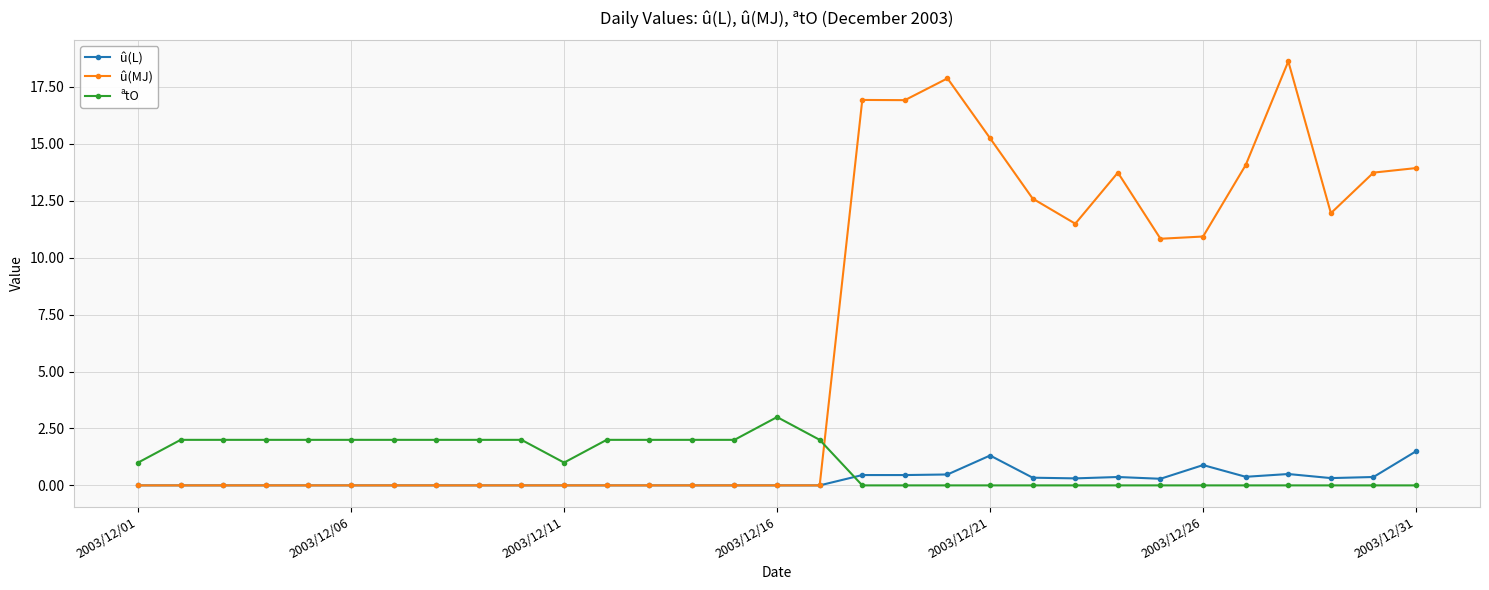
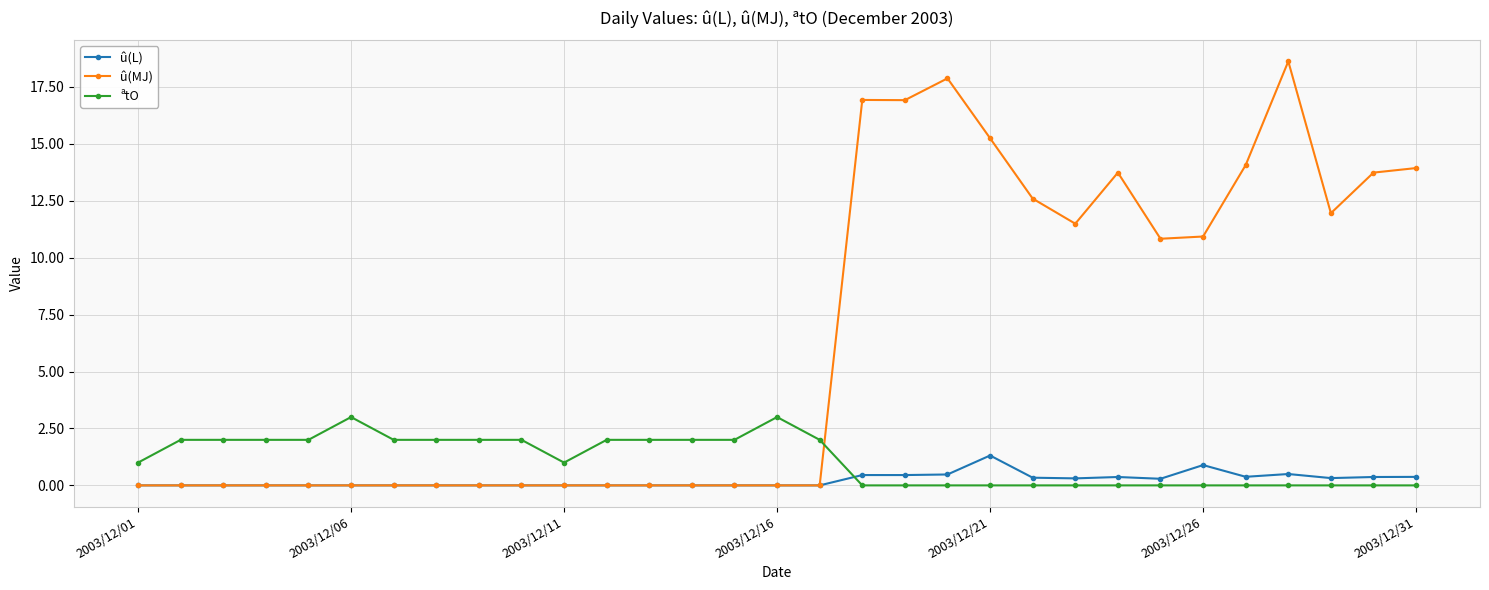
  {
    "û(L)": {
      "2003/12/21": 1.3,
      "2003/12/26": 0.9,
-     "2003/12/31": 1.5
+     "2003/12/31": 0.4
    },
    "û(MJ)": {
      "2003/12/21": 15.2,
      "2003/12/26": 10.9,
      "2003/12/31": 13.9
    },
    "ªtO": {
      "2003/12/01": 1,
-     "2003/12/06": 2,
+     "2003/12/06": 3,
      "2003/12/11": 1,
      "2003/12/16": 3,
      "2003/12/21": 0,
      "2003/12/26": 0,
      "2003/12/31": 0
    }
  }
